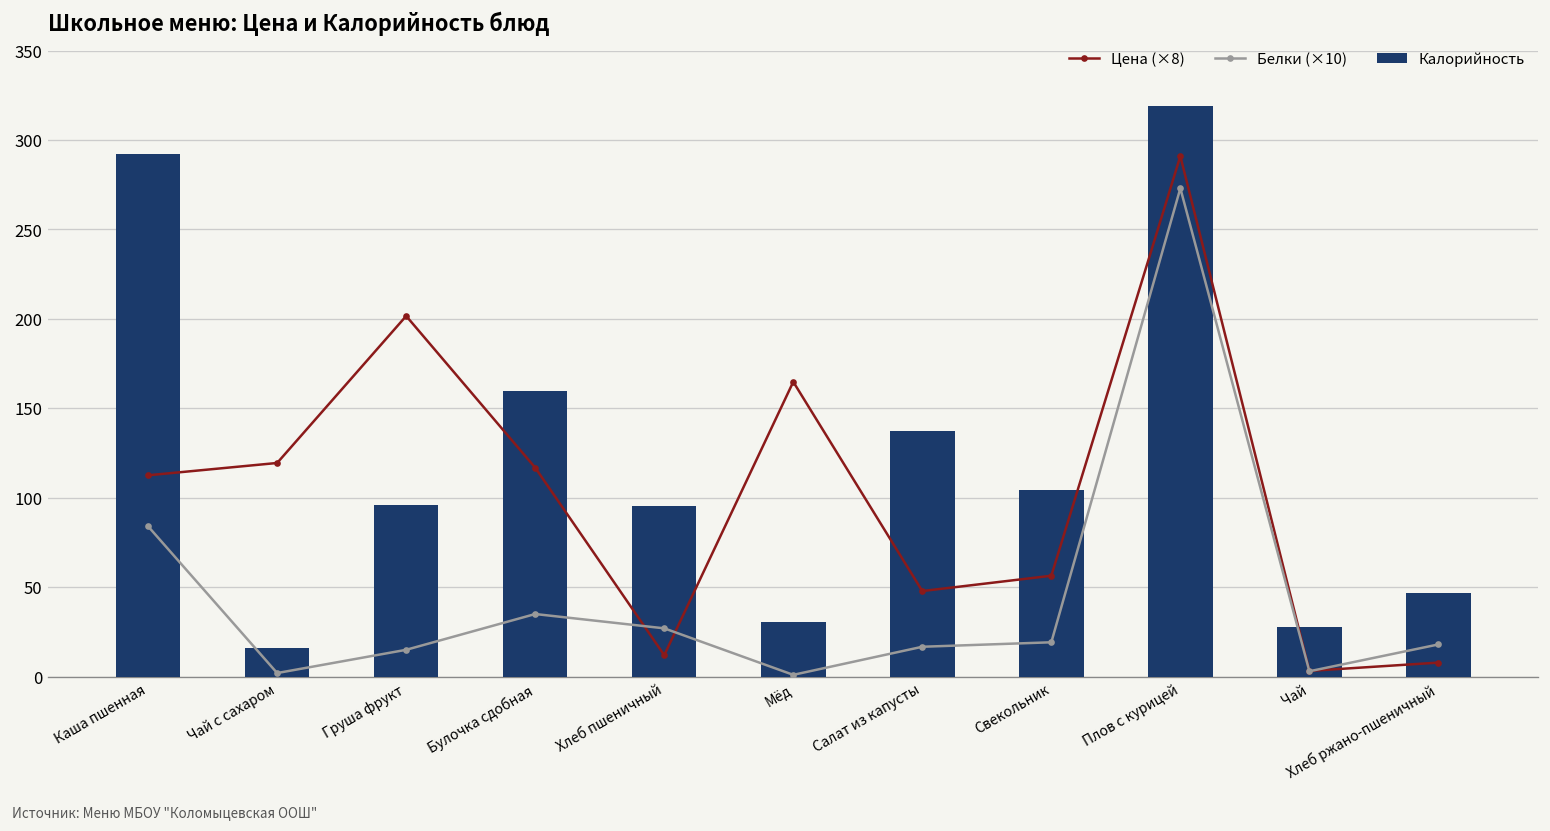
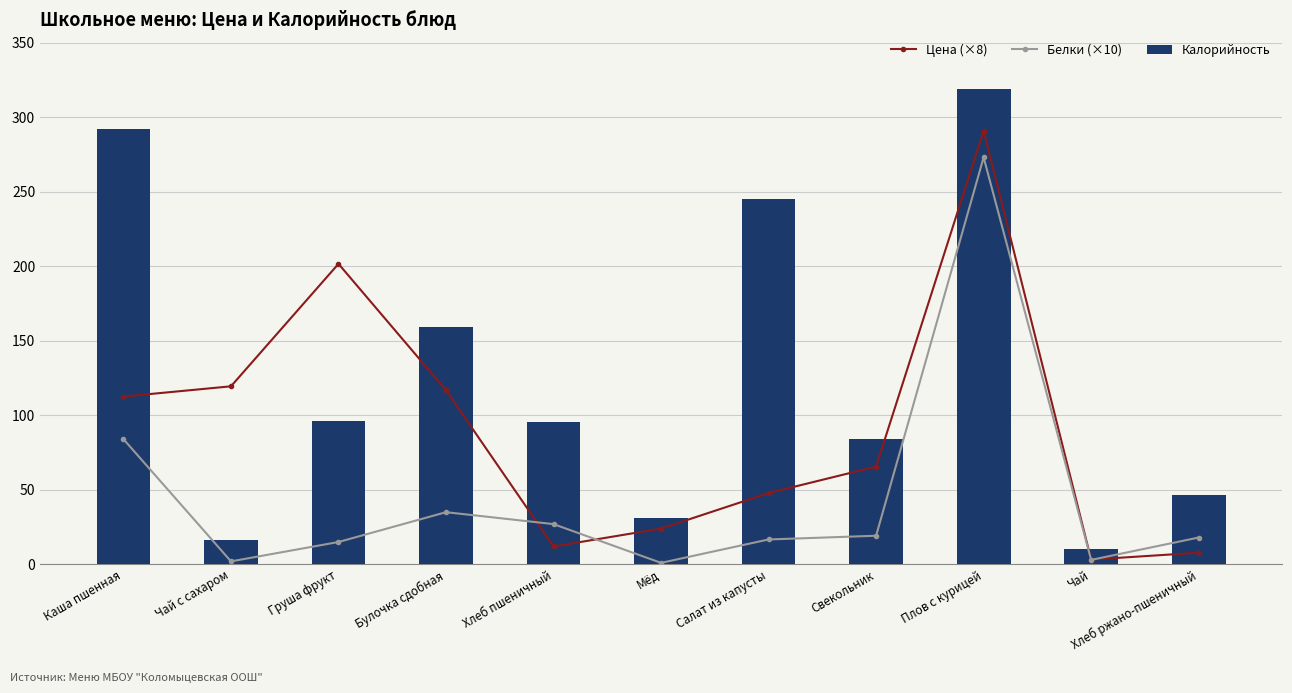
  {
    "Цена (×8)": {
      "Каша пшенная": 113,
      "Чай с сахаром": 119,
      "Груша фрукт": 202,
      "Булочка сдобная": 117,
      "Хлеб пшеничный": 12,
-     "Мёд": 165,
+     "Мёд": 24,
      "Салат из капусты": 48,
-     "Свекольник": 56,
+     "Свекольник": 66,
      "Плов с курицей": 291,
      "Хлеб ржано-пшеничный": 8
    },
    "Калорийность": {
      "Каша пшенная": 292,
      "Чай с сахаром": 16,
      "Груша фрукт": 96,
      "Булочка сдобная": 159,
      "Хлеб пшеничный": 95,
      "Мёд": 31,
-     "Салат из капусты": 137,
-     "Свекольник": 104,
+     "Салат из капусты": 245,
+     "Свекольник": 84,
      "Плов с курицей": 319,
-     "Чай": 28,
+     "Чай": 10,
      "Хлеб ржано-пшеничный": 47
    },
    "Белки (×10)": {
      "Каша пшенная": 84,
      "Чай с сахаром": 2,
      "Груша фрукт": 15,
      "Булочка сдобная": 35,
      "Хлеб пшеничный": 27,
      "Мёд": 1,
      "Салат из капусты": 17,
      "Свекольник": 19,
      "Плов с курицей": 273,
      "Хлеб ржано-пшеничный": 18
    }
  }
